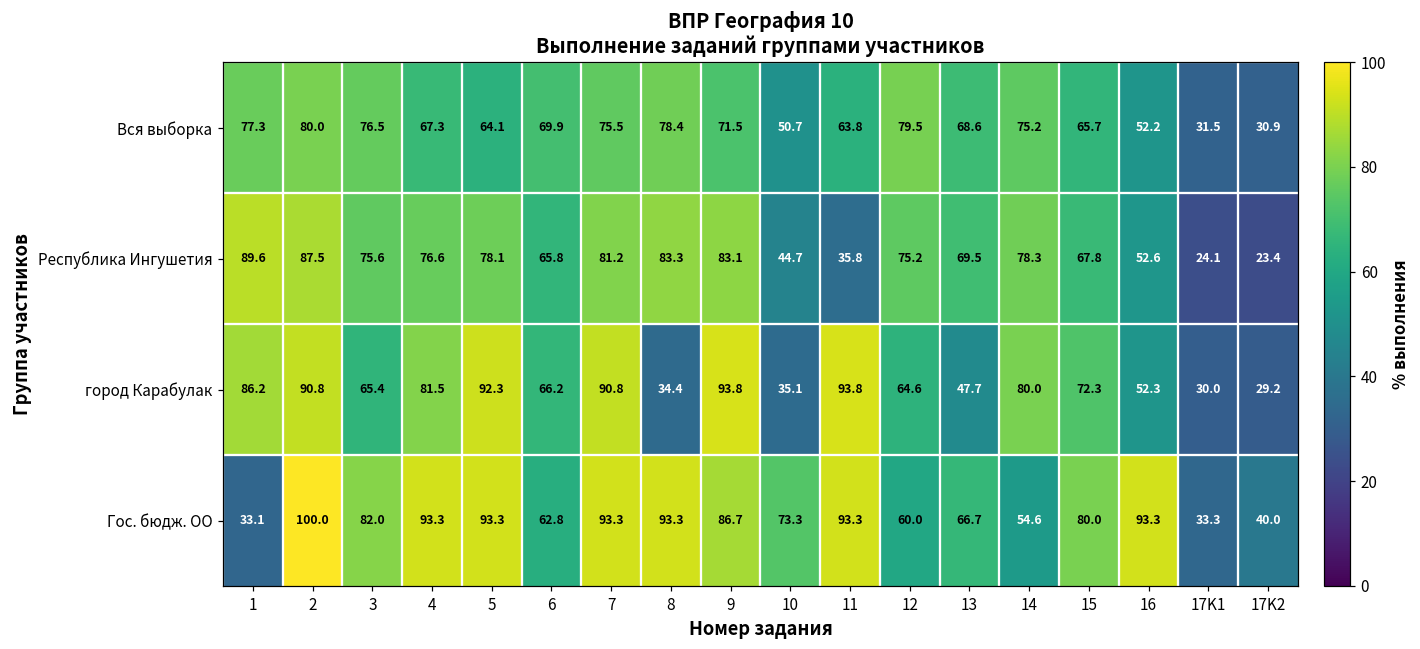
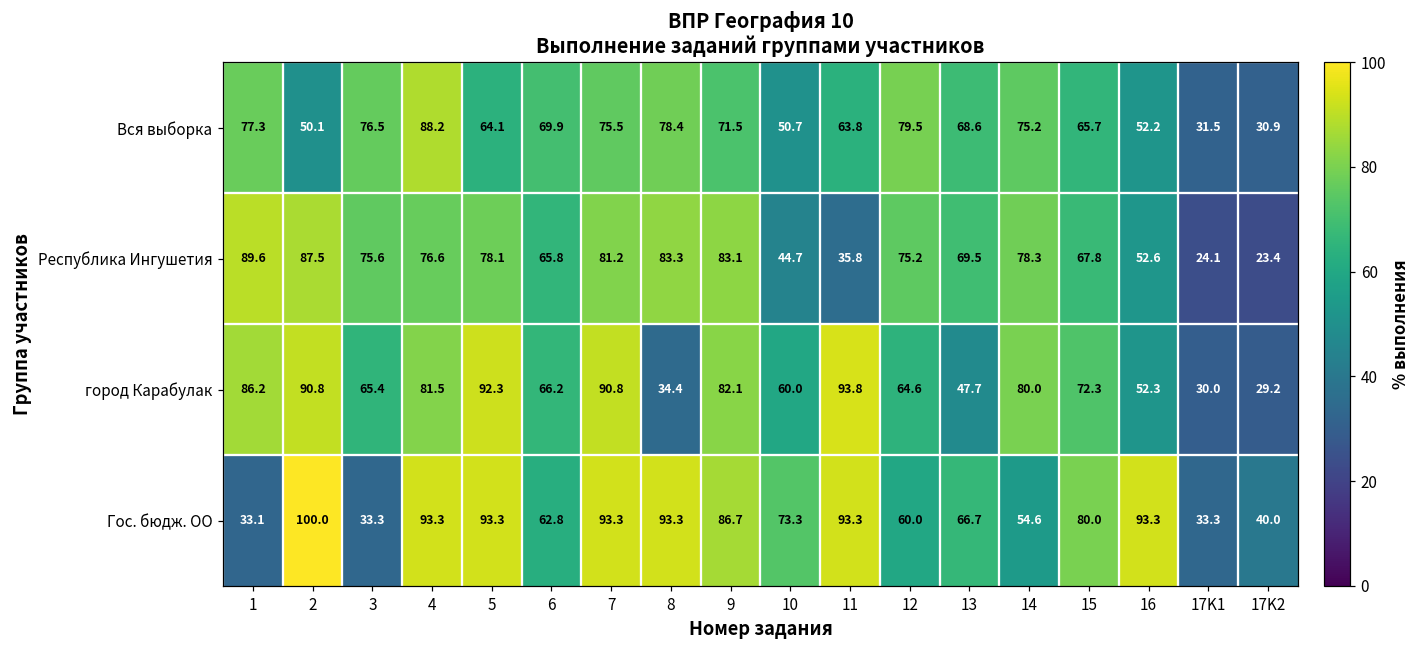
  {
    "Вся выборка": {
      "1": 77.3,
-     "2": 80.0,
+     "2": 50.1,
      "3": 76.5,
-     "4": 67.3,
+     "4": 88.2,
      "5": 64.1,
      "6": 69.9,
      "7": 75.5,
      "8": 78.4,
      "9": 71.5,
      "10": 50.7,
      "11": 63.8,
      "12": 79.5,
      "13": 68.6,
      "14": 75.2,
      "15": 65.7,
      "16": 52.2,
      "17K1": 31.5,
      "17K2": 30.9
    },
    "Республика Ингушетия": {
      "1": 89.6,
      "2": 87.5,
      "3": 75.6,
      "4": 76.6,
      "5": 78.1,
      "6": 65.8,
      "7": 81.2,
      "8": 83.3,
      "9": 83.1,
      "10": 44.7,
      "11": 35.8,
      "12": 75.2,
      "13": 69.5,
      "14": 78.3,
      "15": 67.8,
      "16": 52.6,
      "17K1": 24.1,
      "17K2": 23.4
    },
    "город Карабулак": {
      "1": 86.2,
      "2": 90.8,
      "3": 65.4,
      "4": 81.5,
      "5": 92.3,
      "6": 66.2,
      "7": 90.8,
      "8": 34.4,
-     "9": 93.8,
-     "10": 35.1,
+     "9": 82.1,
+     "10": 60.0,
      "11": 93.8,
      "12": 64.6,
      "13": 47.7,
      "14": 80.0,
      "15": 72.3,
      "16": 52.3,
      "17K1": 30.0,
      "17K2": 29.2
    },
    "Гос. бюдж. ОО": {
      "1": 33.1,
      "2": 100.0,
-     "3": 82.0,
+     "3": 33.3,
      "4": 93.3,
      "5": 93.3,
      "6": 62.8,
      "7": 93.3,
      "8": 93.3,
      "9": 86.7,
      "10": 73.3,
      "11": 93.3,
      "12": 60.0,
      "13": 66.7,
      "14": 54.6,
      "15": 80.0,
      "16": 93.3,
      "17K1": 33.3,
      "17K2": 40.0
    }
  }
